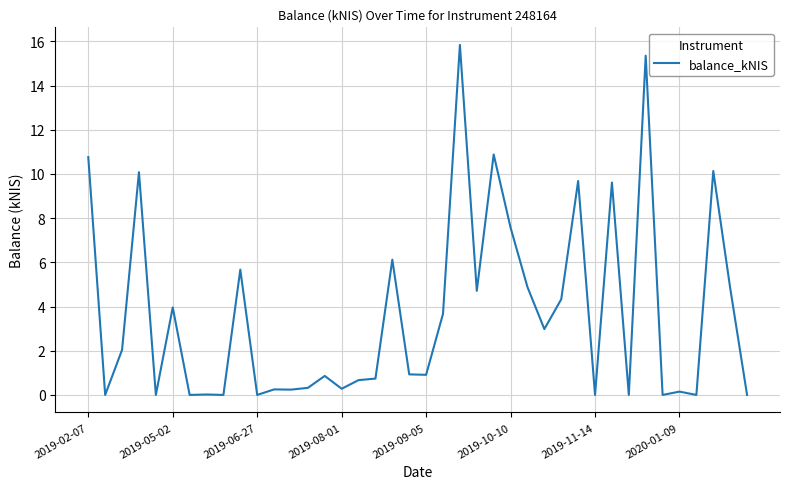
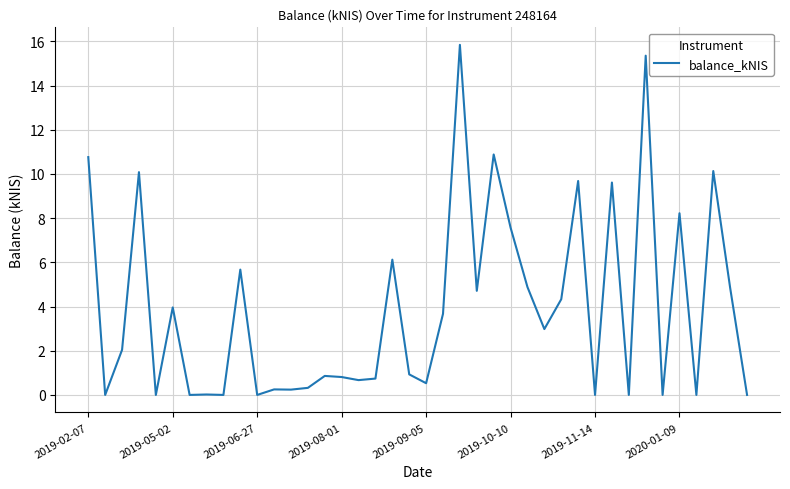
  {
    "2019-02-07": 10.8,
    "2019-05-02": 4.0,
    "2019-06-27": 0.0,
-   "2019-08-01": 0.3,
-   "2019-09-05": 0.9,
+   "2019-08-01": 0.8,
+   "2019-09-05": 0.5,
    "2019-10-10": 7.6,
    "2019-11-14": 0.0,
-   "2020-01-09": 0.2
+   "2020-01-09": 8.2
  }
